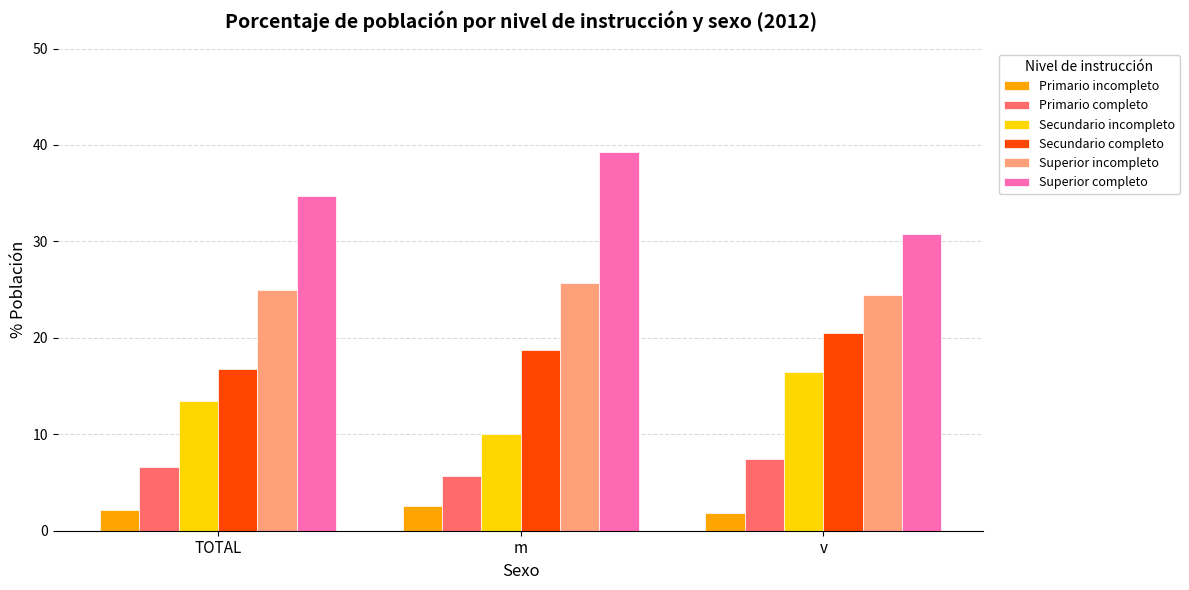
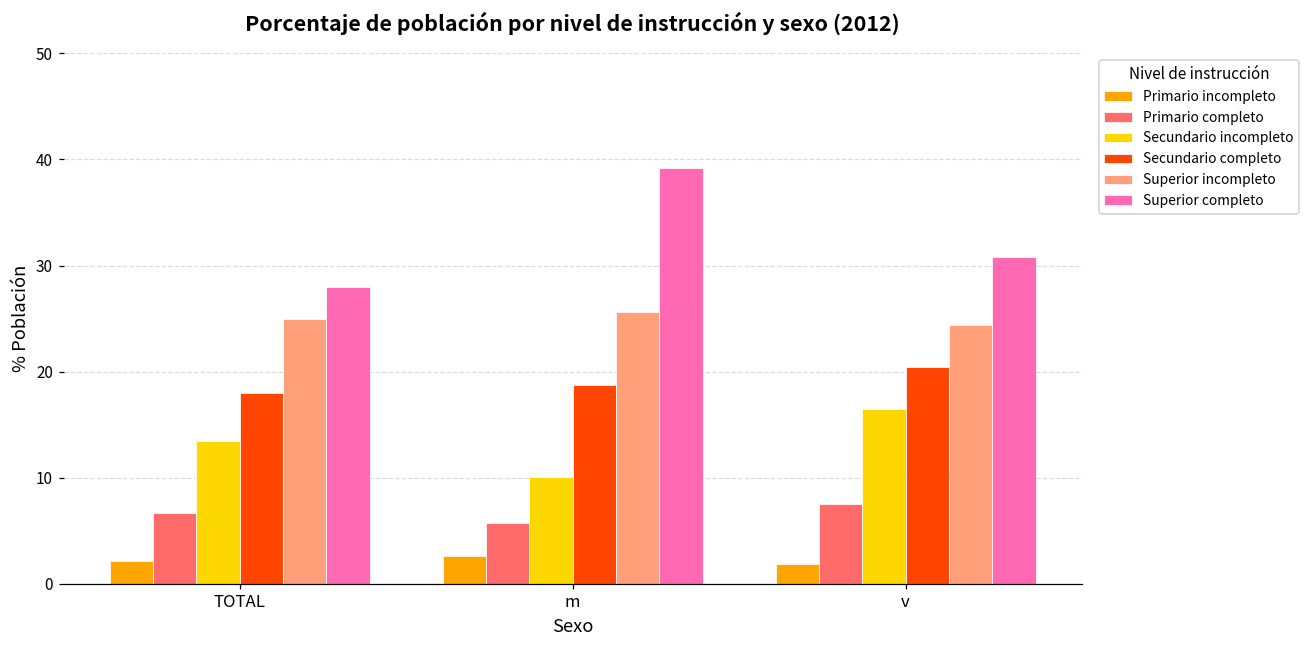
  {
    "Secundario completo": {
-     "TOTAL": 17,
+     "TOTAL": 18,
      "m": 19,
      "v": 20
    },
    "Superior completo": {
-     "TOTAL": 35,
+     "TOTAL": 28,
      "m": 39,
      "v": 31
    }
  }
